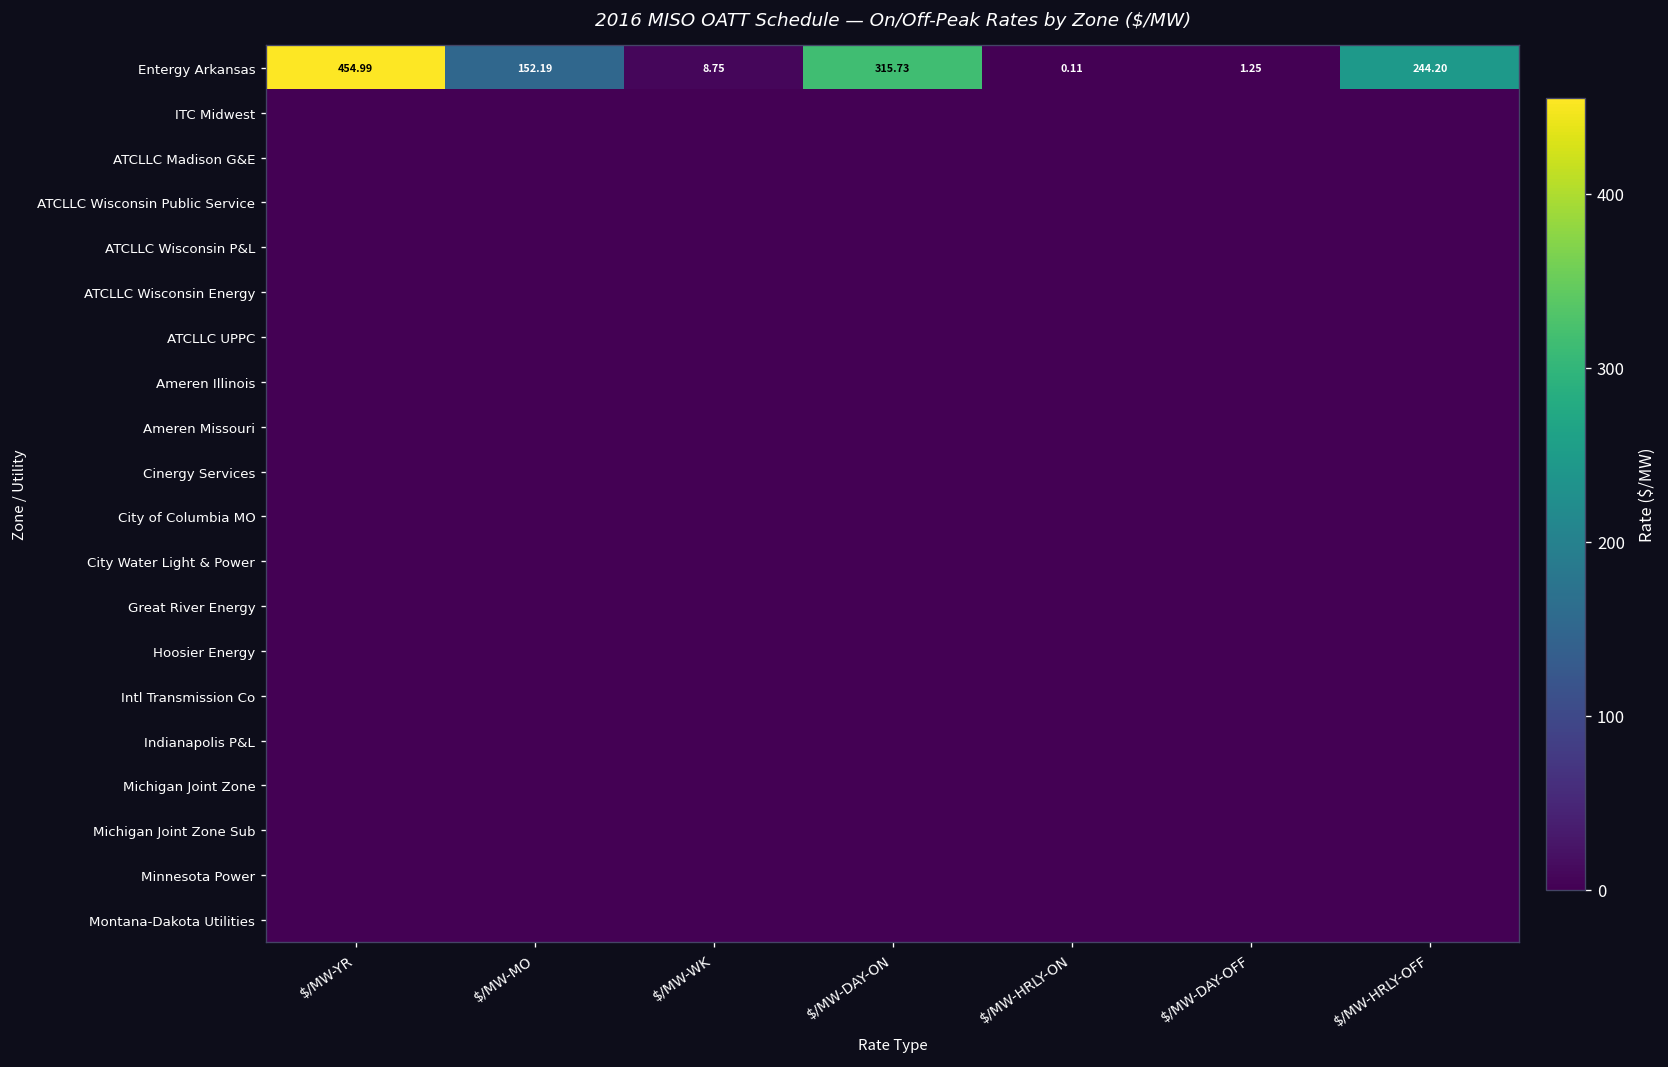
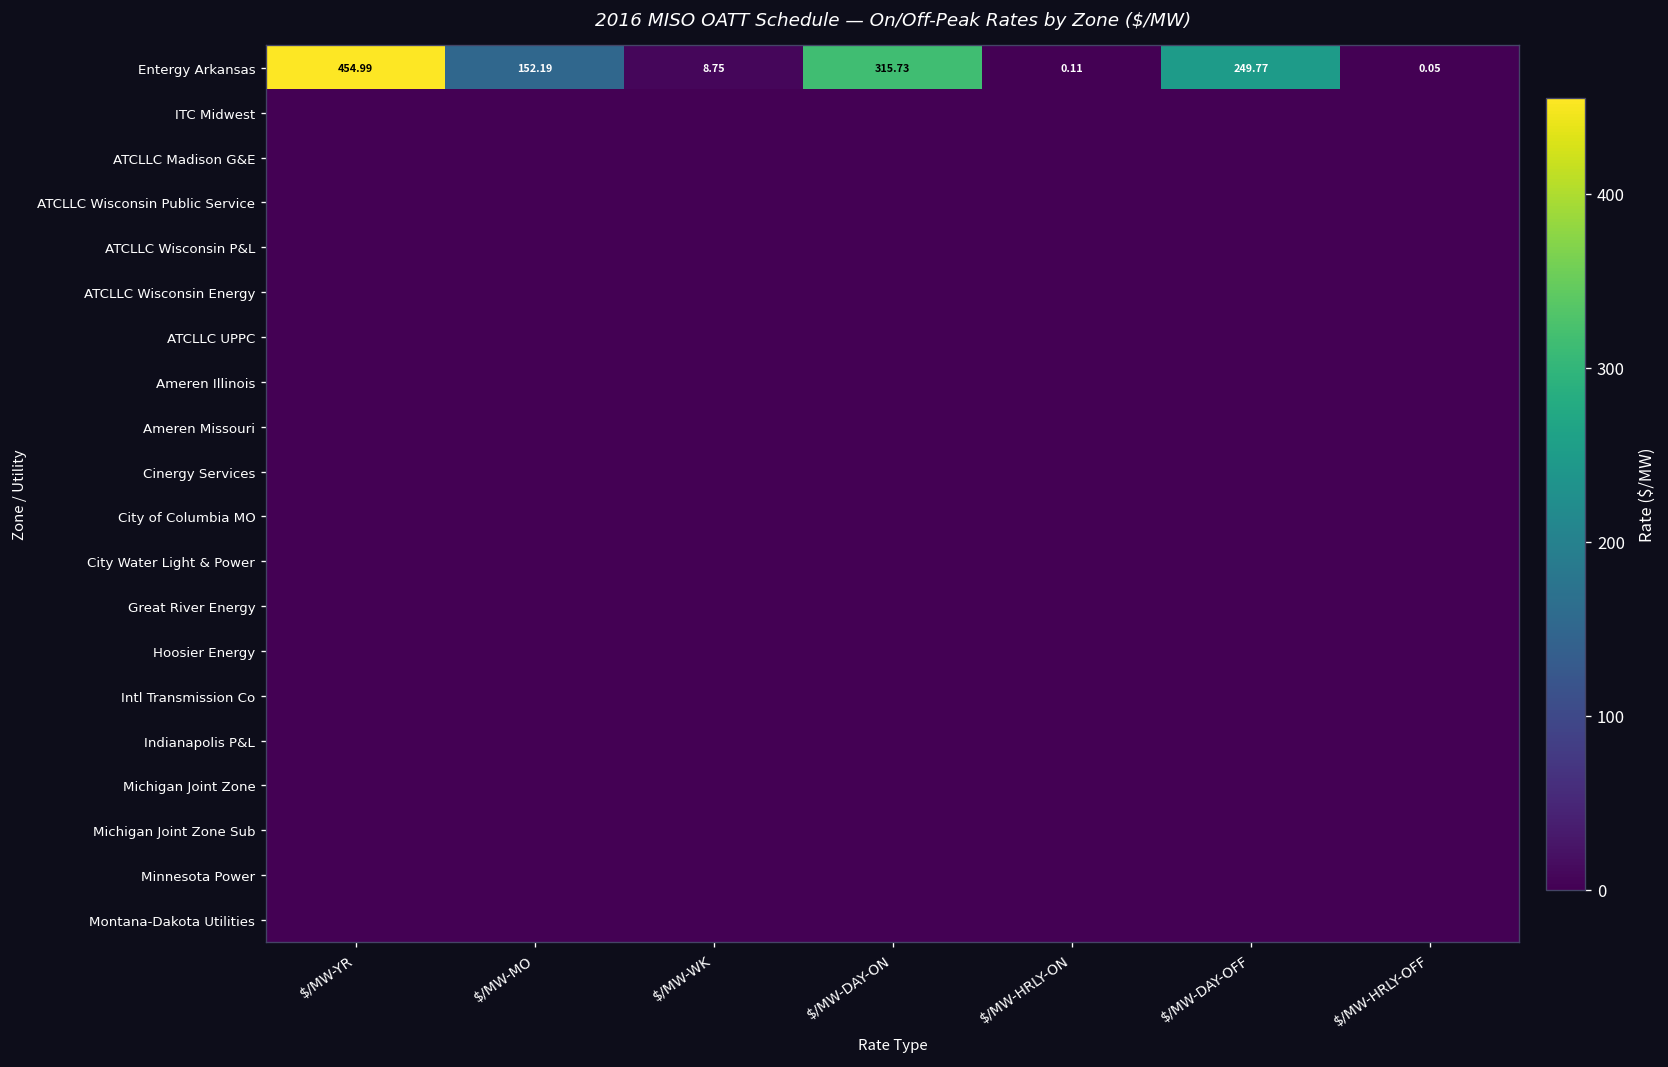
  {
    "Entergy Arkansas": {
      "$/MW-YR": 454.99,
      "$/MW-MO": 152.19,
      "$/MW-WK": 8.75,
      "$/MW-DAY-ON": 315.73,
      "$/MW-HRLY-ON": 0.11,
-     "$/MW-DAY-OFF": 1.25,
-     "$/MW-HRLY-OFF": 244.20
+     "$/MW-DAY-OFF": 249.77,
+     "$/MW-HRLY-OFF": 0.05
    }
  }
